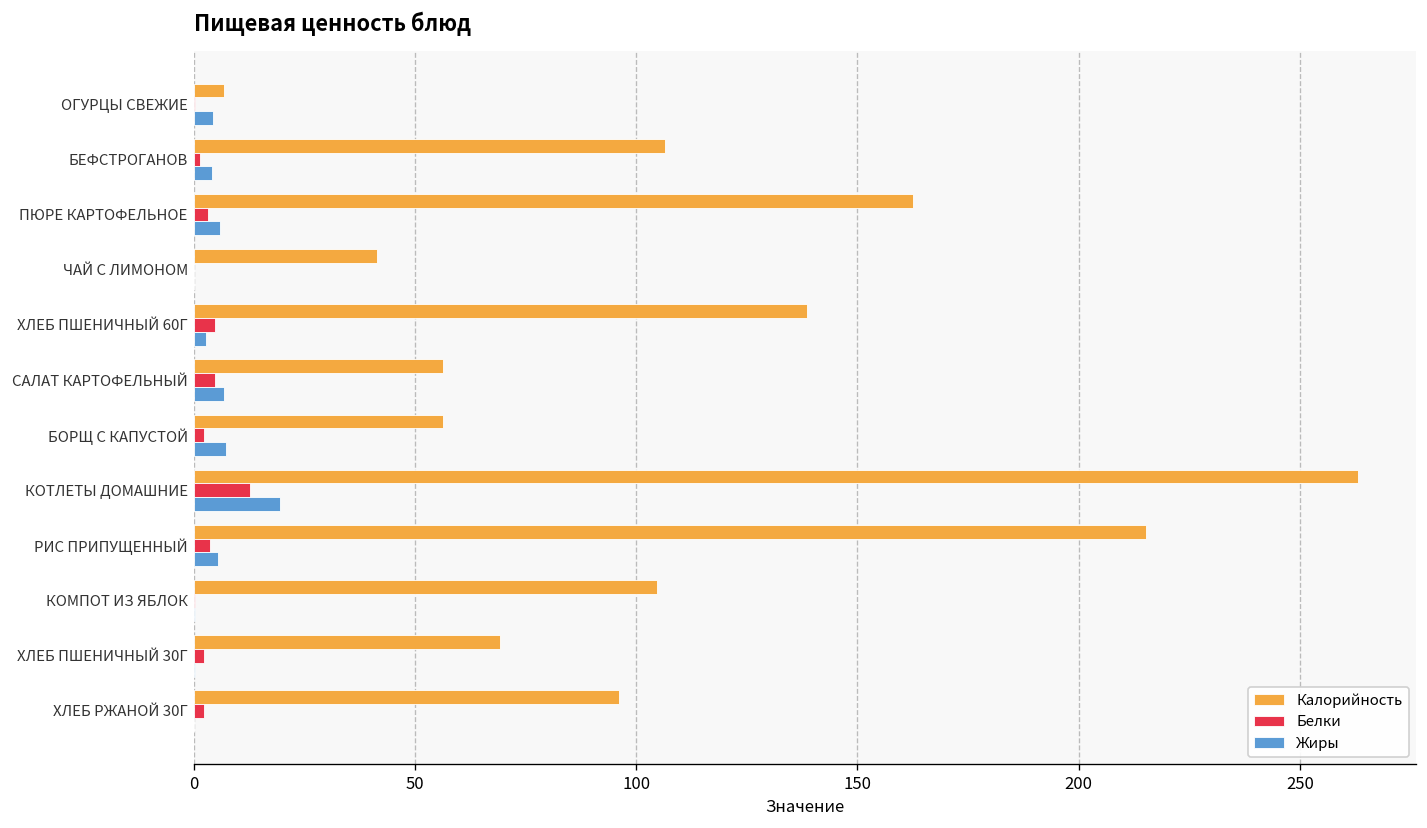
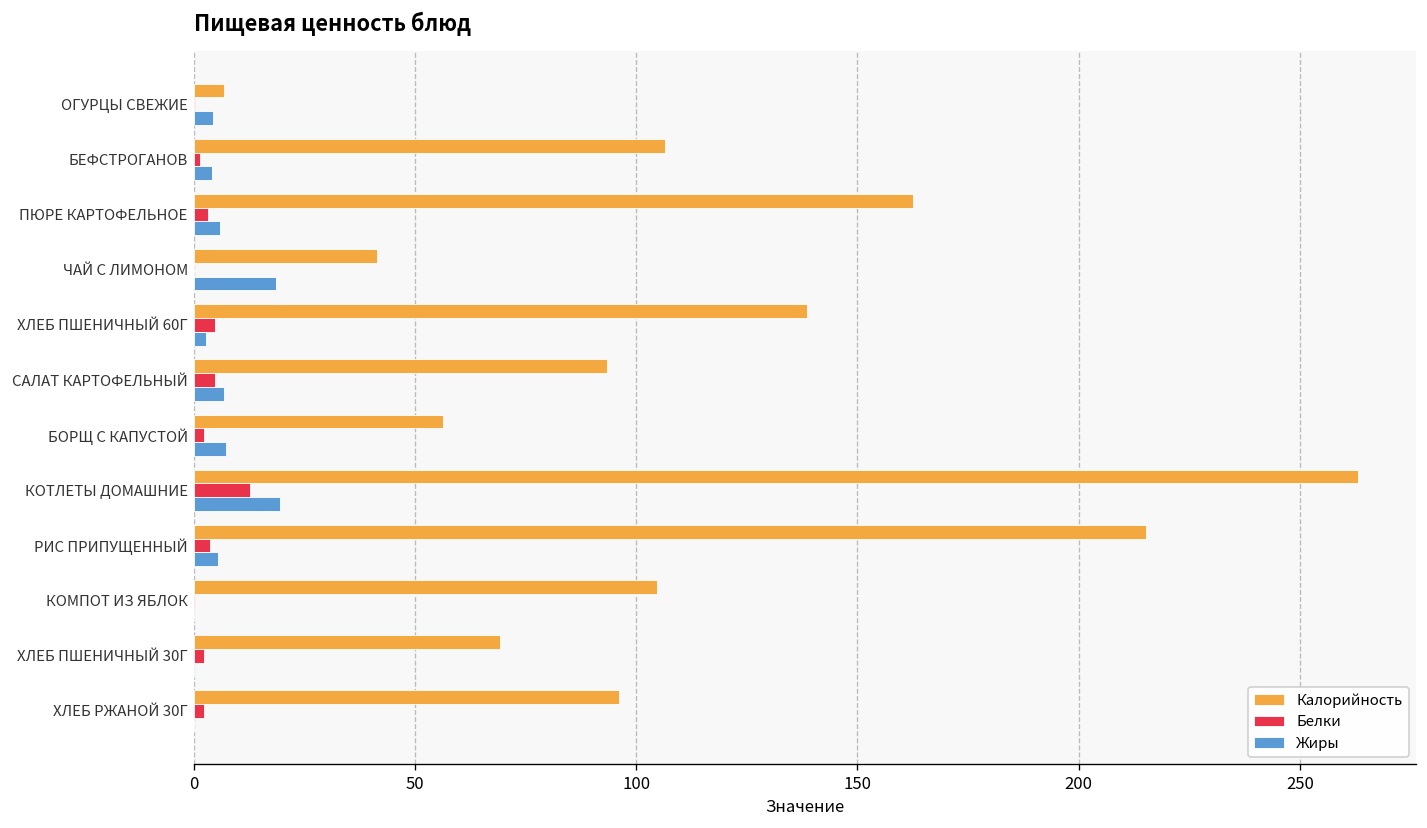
  {
    "Калорийность": {
      "ОГУРЦЫ СВЕЖИЕ": 7,
      "БЕФСТРОГАНОВ": 107,
      "ПЮРЕ КАРТОФЕЛЬНОЕ": 163,
      "ЧАЙ С ЛИМОНОМ": 41,
      "ХЛЕБ ПШЕНИЧНЫЙ 60Г": 139,
-     "САЛАТ КАРТОФЕЛЬНЫЙ": 56,
+     "САЛАТ КАРТОФЕЛЬНЫЙ": 93,
      "БОРЩ С КАПУСТОЙ": 56,
      "КОТЛЕТЫ ДОМАШНИЕ": 263,
      "РИС ПРИПУЩЕННЫЙ": 215,
      "КОМПОТ ИЗ ЯБЛОК": 105,
      "ХЛЕБ ПШЕНИЧНЫЙ 30Г": 69,
      "ХЛЕБ РЖАНОЙ 30Г": 96
    },
    "Белки": {
      "БЕФСТРОГАНОВ": 1,
      "ПЮРЕ КАРТОФЕЛЬНОЕ": 3,
      "ХЛЕБ ПШЕНИЧНЫЙ 60Г": 5,
      "САЛАТ КАРТОФЕЛЬНЫЙ": 5,
      "БОРЩ С КАПУСТОЙ": 2,
      "КОТЛЕТЫ ДОМАШНИЕ": 13,
      "РИС ПРИПУЩЕННЫЙ": 4,
      "ХЛЕБ ПШЕНИЧНЫЙ 30Г": 2,
      "ХЛЕБ РЖАНОЙ 30Г": 2
    },
    "Жиры": {
      "ОГУРЦЫ СВЕЖИЕ": 4,
      "БЕФСТРОГАНОВ": 4,
      "ПЮРЕ КАРТОФЕЛЬНОЕ": 6,
-     "ЧАЙ С ЛИМОНОМ": 0,
+     "ЧАЙ С ЛИМОНОМ": 19,
      "ХЛЕБ ПШЕНИЧНЫЙ 60Г": 3,
      "САЛАТ КАРТОФЕЛЬНЫЙ": 7,
      "БОРЩ С КАПУСТОЙ": 7,
      "КОТЛЕТЫ ДОМАШНИЕ": 19,
      "РИС ПРИПУЩЕННЫЙ": 5
    }
  }
